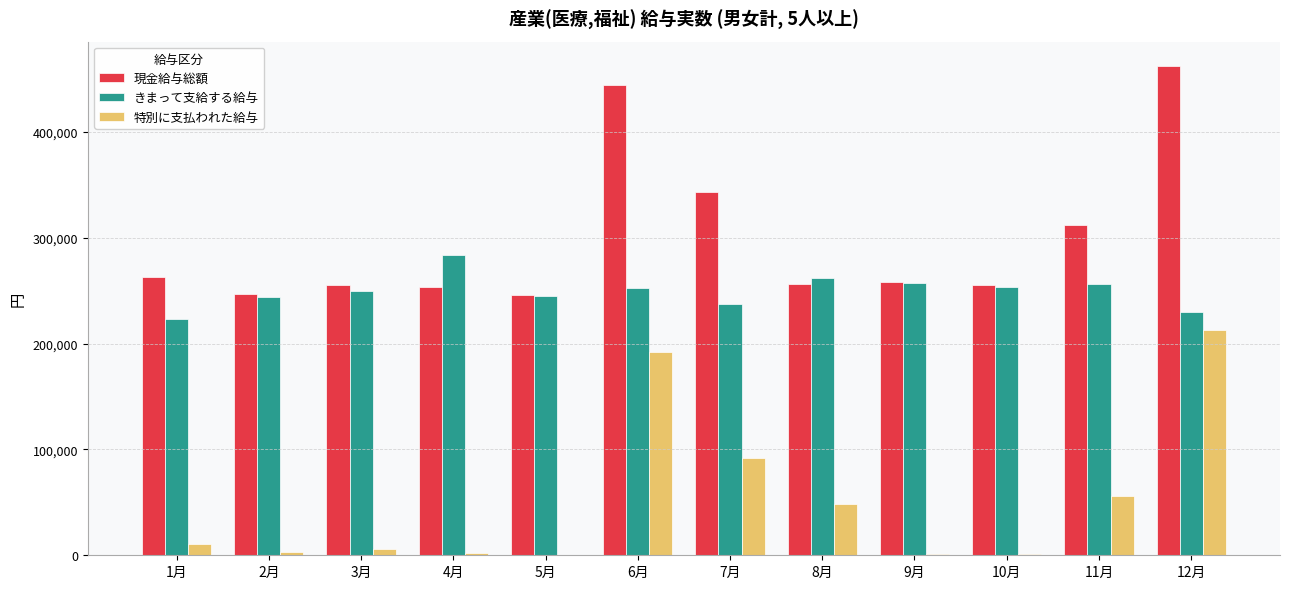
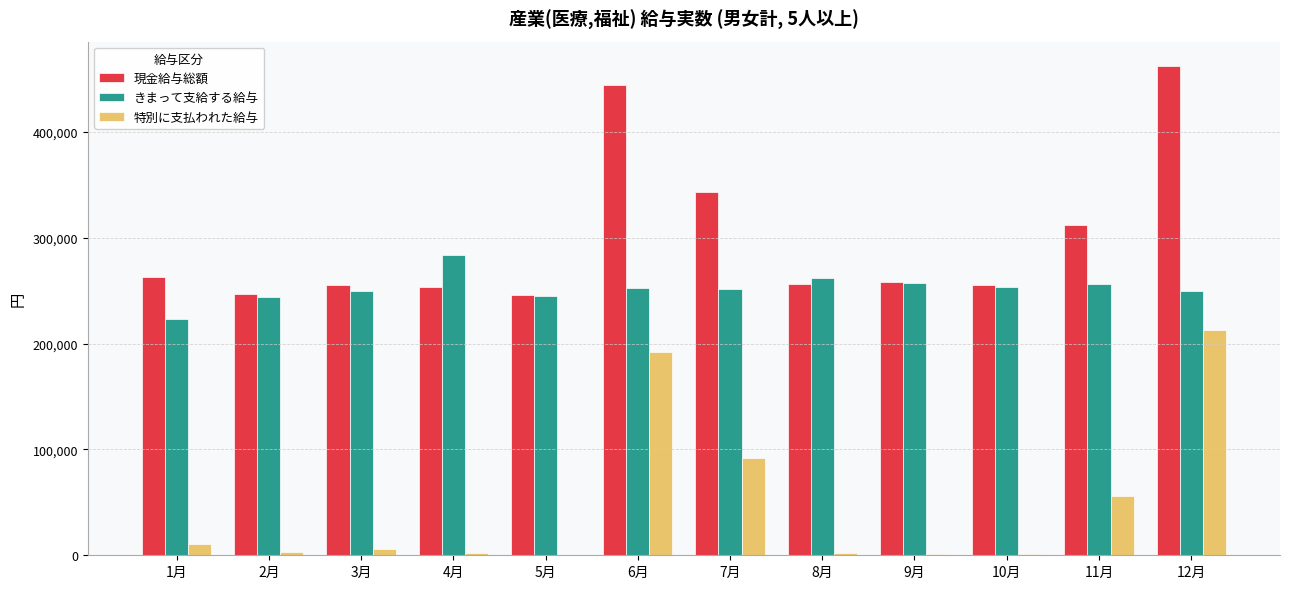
  {
    "現金給与総額": {
      "1月": "263,000",
      "2月": "247,000",
      "3月": "256,000",
      "4月": "253,000",
      "5月": "245,000",
      "6月": "444,000",
      "7月": "343,000",
      "8月": "256,000",
      "9月": "258,000",
      "10月": "255,000",
      "11月": "312,000",
      "12月": "462,000"
    },
    "きまって支給する給与": {
      "1月": "223,000",
      "2月": "244,000",
      "3月": "250,000",
      "4月": "284,000",
      "5月": "245,000",
      "6月": "253,000",
-     "7月": "237,000",
+     "7月": "252,000",
      "8月": "262,000",
      "9月": "257,000",
      "10月": "253,000",
      "11月": "256,000",
-     "12月": "230,000"
+     "12月": "249,000"
    },
    "特別に支払われた給与": {
      "1月": "10,000",
      "2月": "3,000",
      "3月": "6,000",
      "6月": "192,000",
      "7月": "91,000",
-     "8月": "48,000",
+     "8月": "2,000",
      "11月": "56,000",
      "12月": "213,000"
    }
  }
